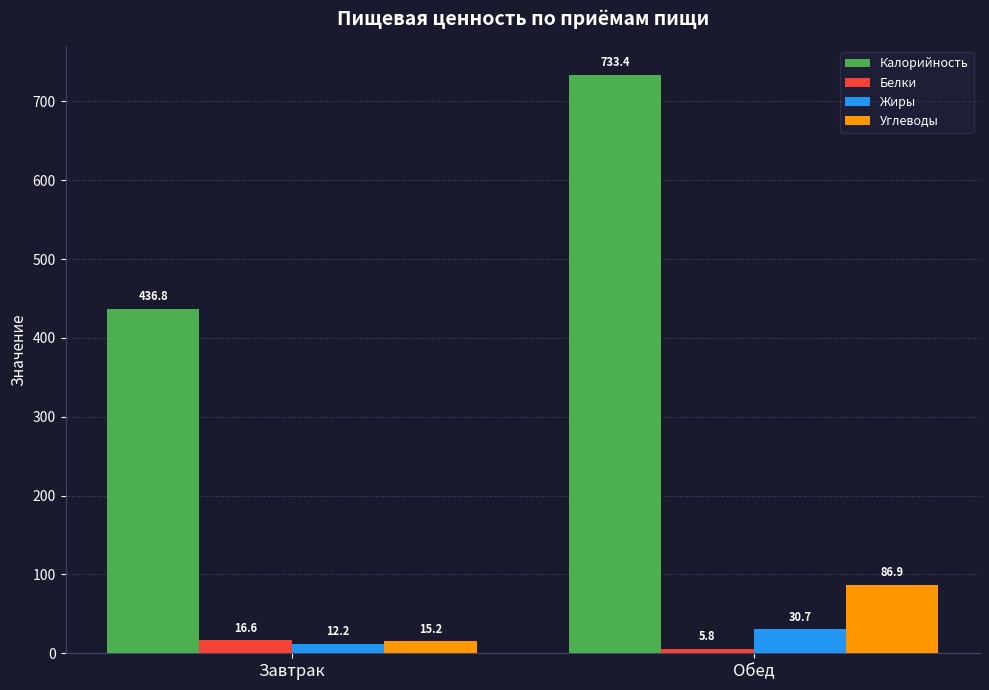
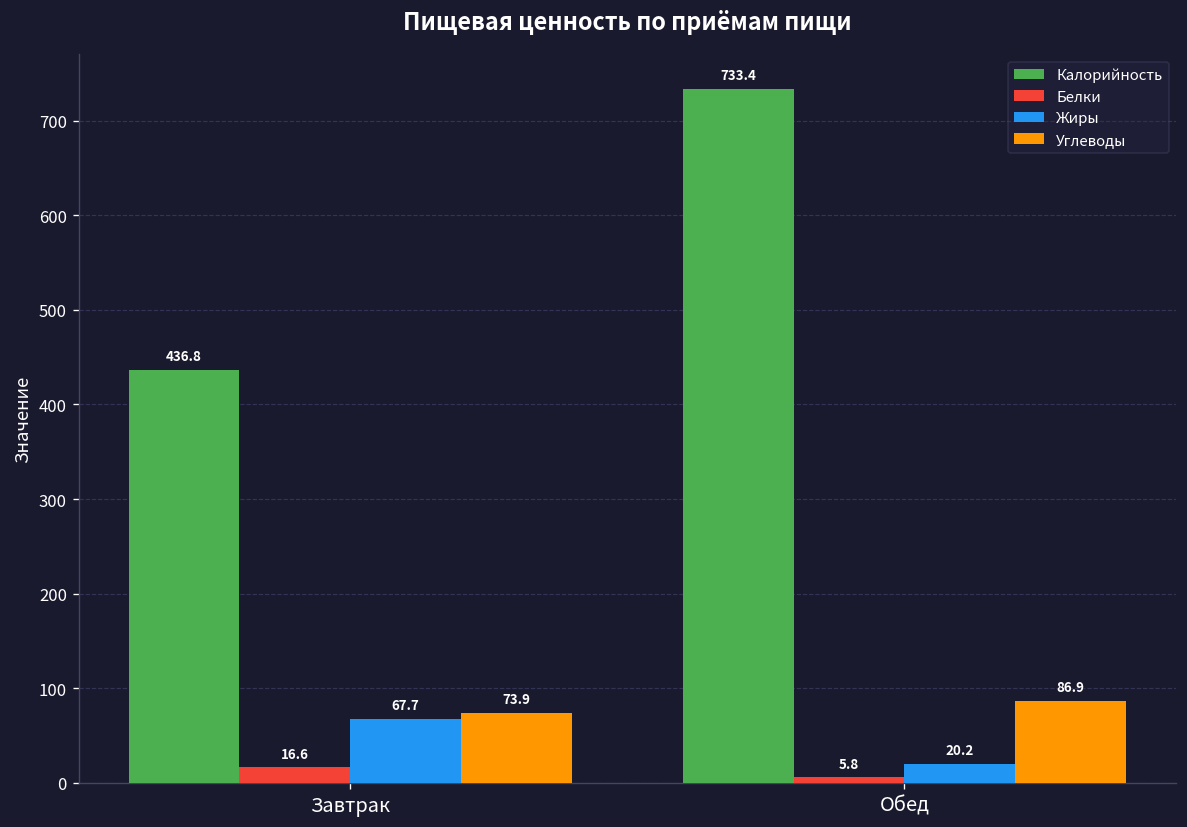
  {
    "Калорийность": {
      "Завтрак": 436.8,
      "Обед": 733.4
    },
    "Белки": {
      "Завтрак": 16.6,
      "Обед": 5.8
    },
    "Жиры": {
-     "Завтрак": 12.2,
-     "Обед": 30.7
+     "Завтрак": 67.7,
+     "Обед": 20.2
    },
    "Углеводы": {
-     "Завтрак": 15.2,
+     "Завтрак": 73.9,
      "Обед": 86.9
    }
  }
